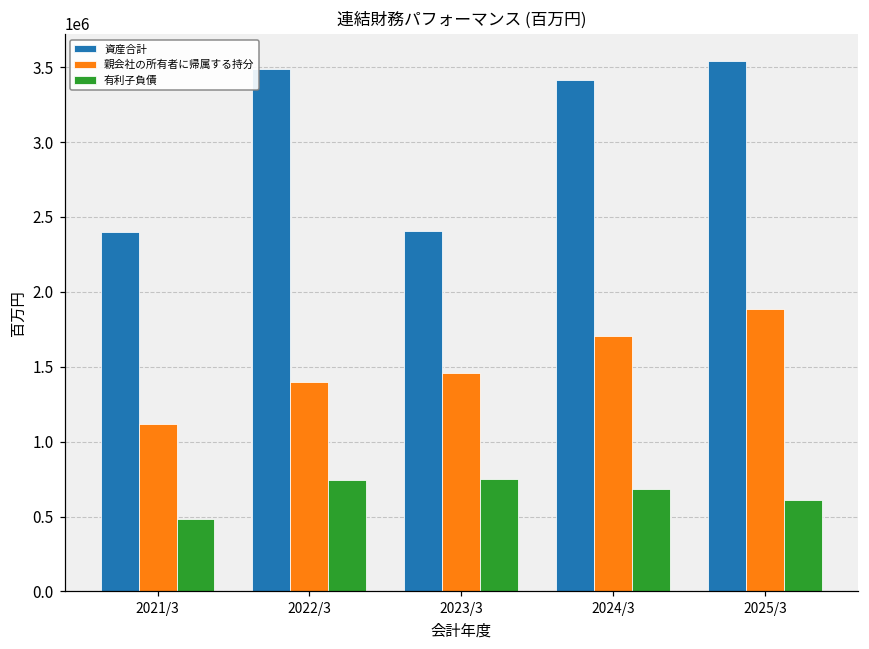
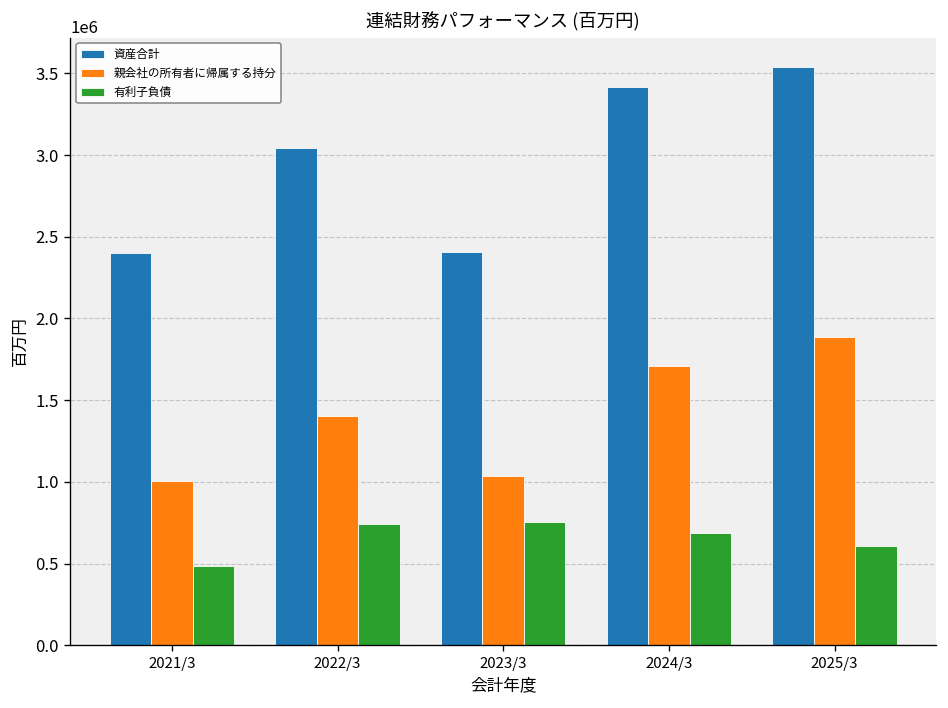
  {
    "資産合計": {
      "2021/3": 2400000,
-     "2022/3": 3490000,
+     "2022/3": 3040000,
      "2023/3": 2410000,
      "2024/3": 3420000,
      "2025/3": 3540000
    },
    "親会社の所有者に帰属する持分": {
-     "2021/3": 1120000,
+     "2021/3": 1000000,
      "2022/3": 1400000,
-     "2023/3": 1460000,
+     "2023/3": 1040000,
      "2024/3": 1710000,
      "2025/3": 1890000
    },
    "有利子負債": {
      "2021/3": 480000,
      "2022/3": 740000,
      "2023/3": 750000,
      "2024/3": 690000,
      "2025/3": 610000
    }
  }
